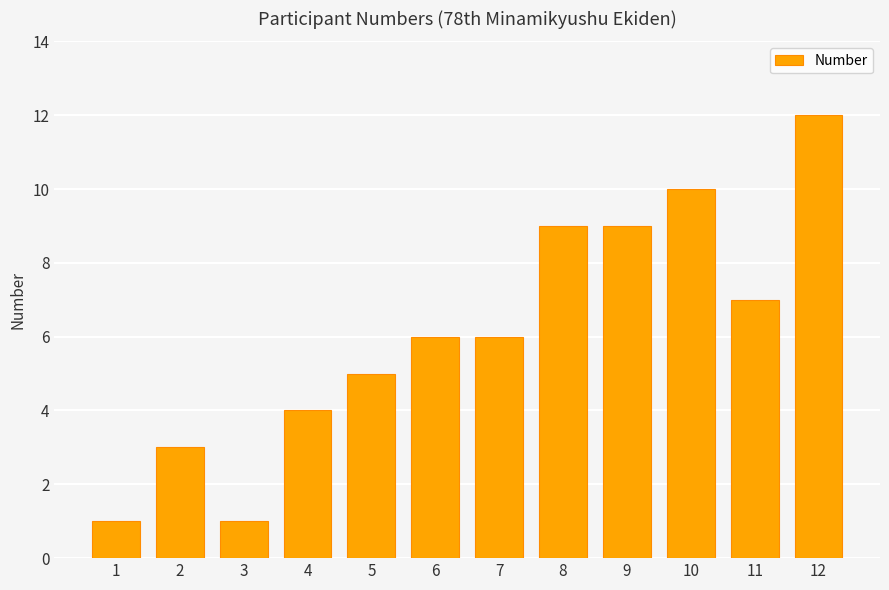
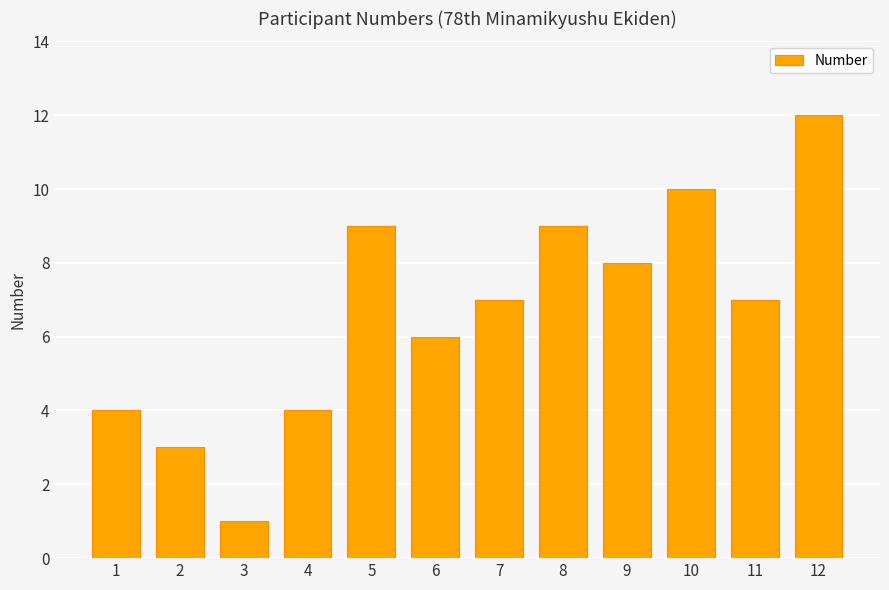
  {
-   "1": 1,
+   "1": 4,
    "2": 3,
    "3": 1,
    "4": 4,
-   "5": 5,
+   "5": 9,
    "6": 6,
-   "7": 6,
+   "7": 7,
    "8": 9,
-   "9": 9,
+   "9": 8,
    "10": 10,
    "11": 7,
    "12": 12
  }
